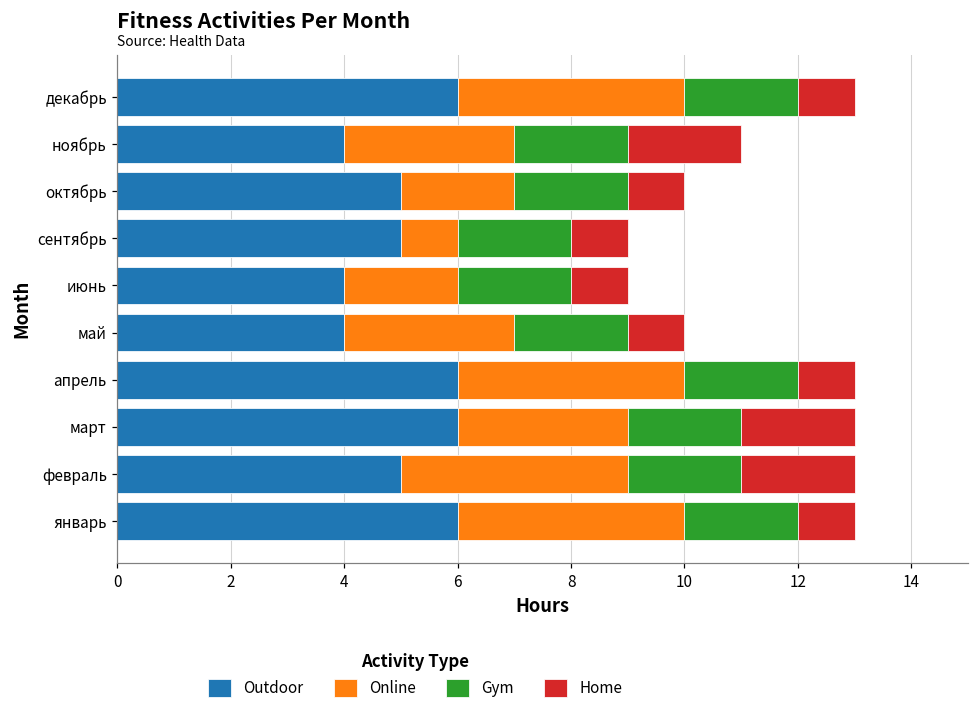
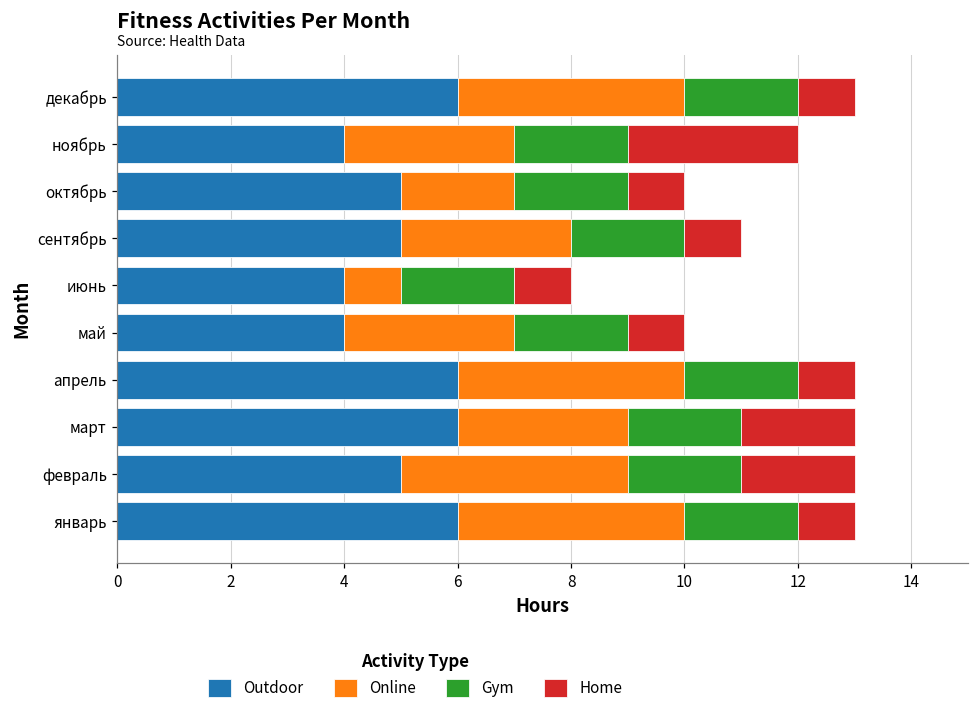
  {
    "Outdoor": {
      "декабрь": 6,
      "ноябрь": 4,
      "октябрь": 5,
      "сентябрь": 5,
      "июнь": 4,
      "май": 4,
      "апрель": 6,
      "март": 6,
      "февраль": 5,
      "январь": 6
    },
    "Online": {
      "декабрь": 4,
      "ноябрь": 3,
      "октябрь": 2,
-     "сентябрь": 1,
-     "июнь": 2,
+     "сентябрь": 3,
+     "июнь": 1,
      "май": 3,
      "апрель": 4,
      "март": 3,
      "февраль": 4,
      "январь": 4
    },
    "Gym": {
      "декабрь": 2,
      "ноябрь": 2,
      "октябрь": 2,
      "сентябрь": 2,
      "июнь": 2,
      "май": 2,
      "апрель": 2,
      "март": 2,
      "февраль": 2,
      "январь": 2
    },
    "Home": {
      "декабрь": 1,
-     "ноябрь": 2,
+     "ноябрь": 3,
      "октябрь": 1,
      "сентябрь": 1,
      "июнь": 1,
      "май": 1,
      "апрель": 1,
      "март": 2,
      "февраль": 2,
      "январь": 1
    }
  }
